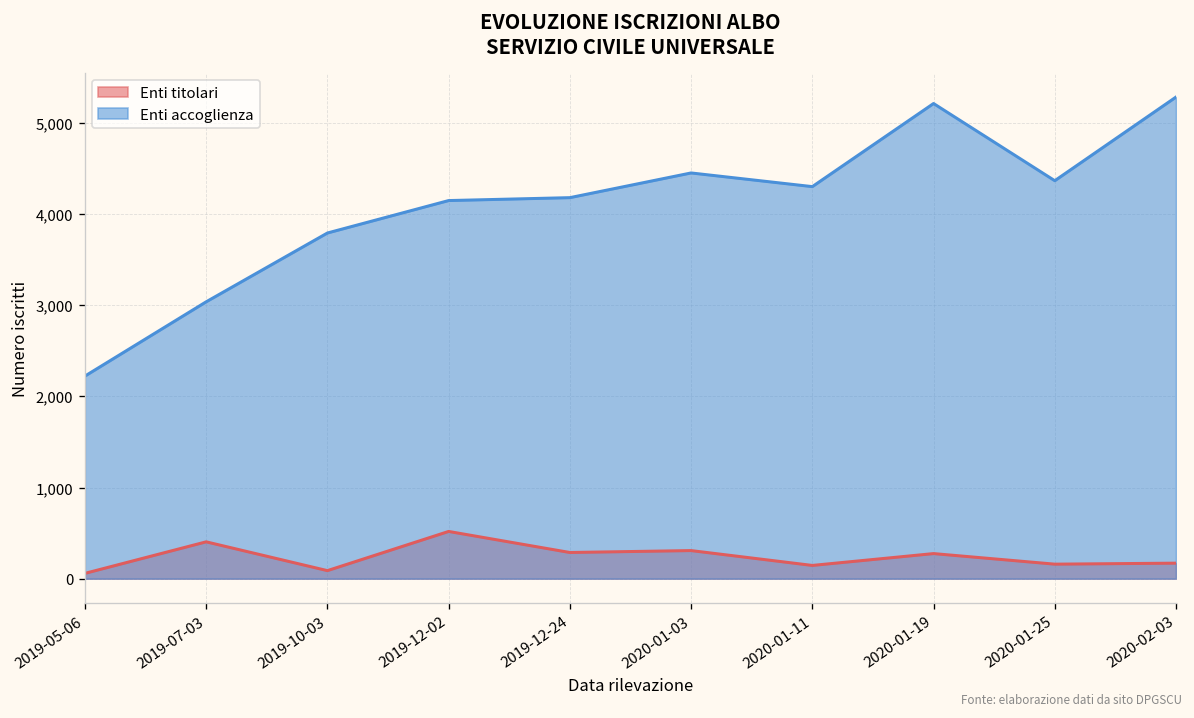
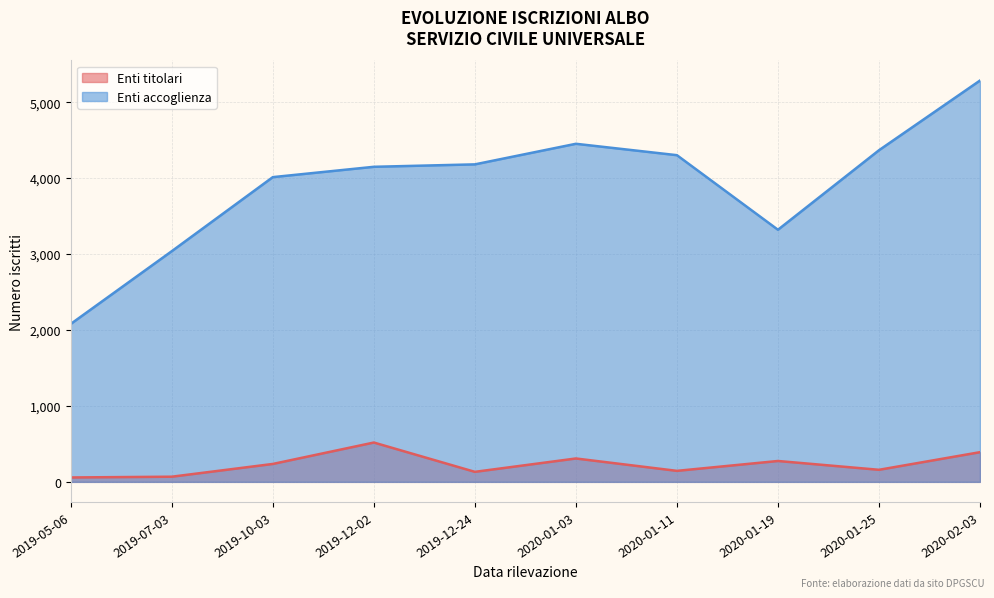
  {
    "Enti titolari": {
      "2019-05-06": "100",
-     "2019-07-03": "400",
-     "2019-10-03": "100",
+     "2019-07-03": "100",
+     "2019-10-03": "200",
      "2019-12-02": "500",
-     "2019-12-24": "300",
+     "2019-12-24": "100",
      "2020-01-03": "300",
      "2020-01-11": "100",
      "2020-01-19": "300",
      "2020-01-25": "200",
-     "2020-02-03": "200"
+     "2020-02-03": "400"
    },
    "Enti accoglienza": {
-     "2019-05-06": "2,200",
+     "2019-05-06": "2,100",
      "2019-07-03": "3,000",
-     "2019-10-03": "3,800",
+     "2019-10-03": "4,000",
      "2019-12-02": "4,100",
      "2019-12-24": "4,200",
      "2020-01-03": "4,500",
      "2020-01-11": "4,300",
-     "2020-01-19": "5,200",
+     "2020-01-19": "3,300",
      "2020-01-25": "4,400",
      "2020-02-03": "5,300"
    }
  }
